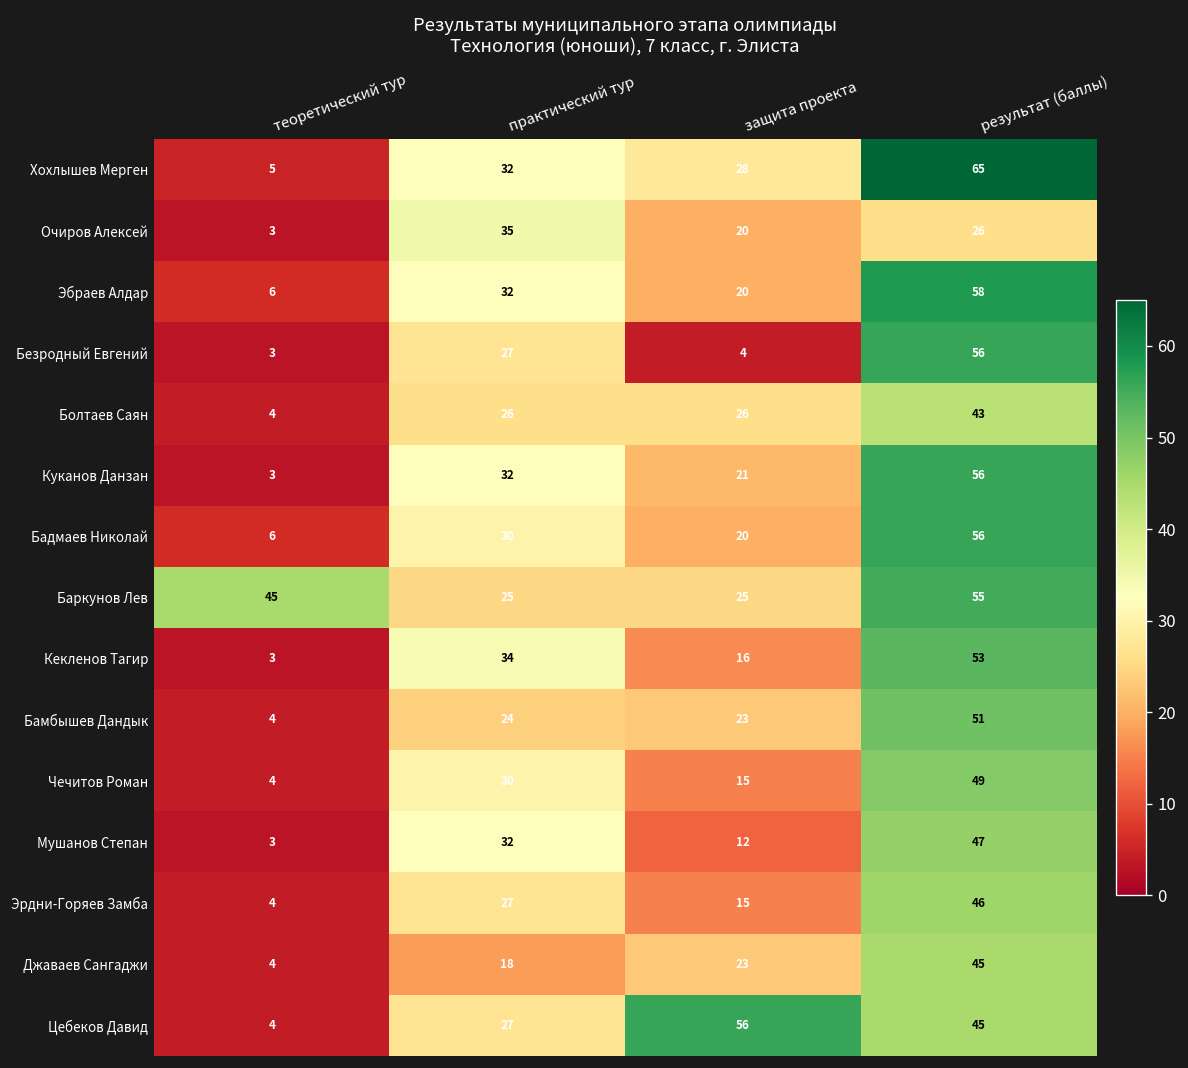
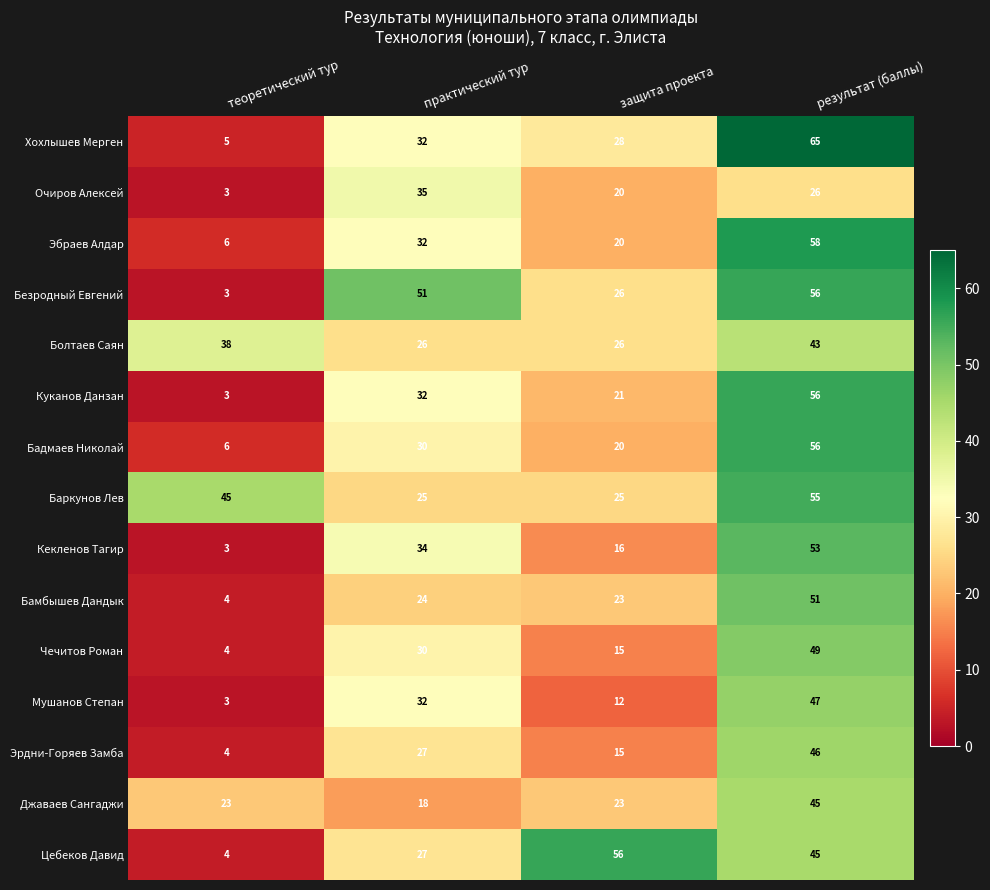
  {
    "Хохлышев Мерген": {
      "теоретический тур": 5,
      "практический тур": 32,
      "защита проекта": 28,
      "результат (баллы)": 65
    },
    "Очиров Алексей": {
      "теоретический тур": 3,
      "практический тур": 35,
      "защита проекта": 20,
      "результат (баллы)": 26
    },
    "Эбраев Алдар": {
      "теоретический тур": 6,
      "практический тур": 32,
      "защита проекта": 20,
      "результат (баллы)": 58
    },
    "Безродный Евгений": {
      "теоретический тур": 3,
-     "практический тур": 27,
-     "защита проекта": 4,
+     "практический тур": 51,
+     "защита проекта": 26,
      "результат (баллы)": 56
    },
    "Болтаев Саян": {
-     "теоретический тур": 4,
+     "теоретический тур": 38,
      "практический тур": 26,
      "защита проекта": 26,
      "результат (баллы)": 43
    },
    "Куканов Данзан": {
      "теоретический тур": 3,
      "практический тур": 32,
      "защита проекта": 21,
      "результат (баллы)": 56
    },
    "Бадмаев Николай": {
      "теоретический тур": 6,
      "практический тур": 30,
      "защита проекта": 20,
      "результат (баллы)": 56
    },
    "Баркунов Лев": {
      "теоретический тур": 45,
      "практический тур": 25,
      "защита проекта": 25,
      "результат (баллы)": 55
    },
    "Кекленов Тагир": {
      "теоретический тур": 3,
      "практический тур": 34,
      "защита проекта": 16,
      "результат (баллы)": 53
    },
    "Бамбышев Дандык": {
      "теоретический тур": 4,
      "практический тур": 24,
      "защита проекта": 23,
      "результат (баллы)": 51
    },
    "Чечитов Роман": {
      "теоретический тур": 4,
      "практический тур": 30,
      "защита проекта": 15,
      "результат (баллы)": 49
    },
    "Мушанов Степан": {
      "теоретический тур": 3,
      "практический тур": 32,
      "защита проекта": 12,
      "результат (баллы)": 47
    },
    "Эрдни-Горяев Замба": {
      "теоретический тур": 4,
      "практический тур": 27,
      "защита проекта": 15,
      "результат (баллы)": 46
    },
    "Джаваев Сангаджи": {
-     "теоретический тур": 4,
+     "теоретический тур": 23,
      "практический тур": 18,
      "защита проекта": 23,
      "результат (баллы)": 45
    },
    "Цебеков Давид": {
      "теоретический тур": 4,
      "практический тур": 27,
      "защита проекта": 56,
      "результат (баллы)": 45
    }
  }
